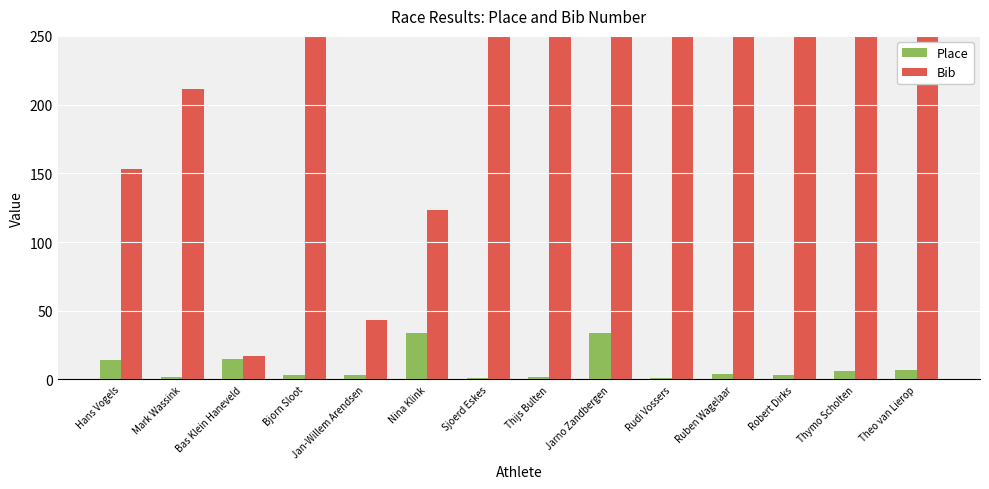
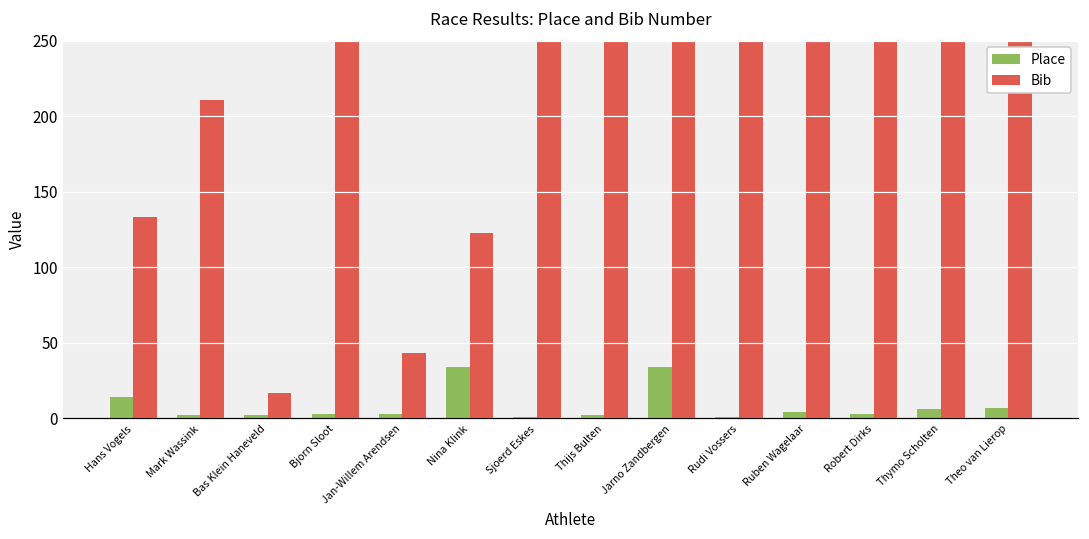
  {
    "Place": {
      "Hans Vogels": 14,
      "Mark Wassink": 2,
-     "Bas Klein Haneveld": 15,
+     "Bas Klein Haneveld": 2,
      "Bjorn Sloot": 3,
      "Jan-Willem Arendsen": 3,
      "Nina Klink": 34,
      "Thijs Bulten": 2,
      "Jarno Zandbergen": 34,
      "Ruben Wagelaar": 4,
      "Robert Dirks": 3,
      "Thymo Scholten": 6,
      "Theo van Lierop": 7
    },
    "Bib": {
-     "Hans Vogels": 153,
+     "Hans Vogels": 133,
      "Mark Wassink": 211,
      "Bas Klein Haneveld": 17,
      "Jan-Willem Arendsen": 43,
      "Nina Klink": 123
    }
  }
